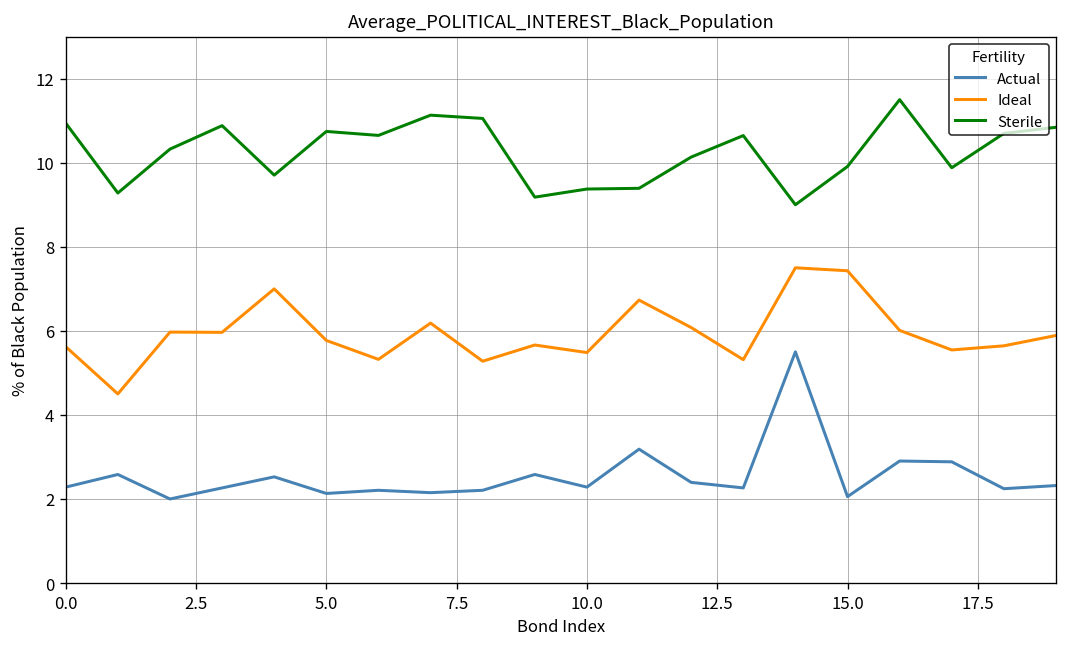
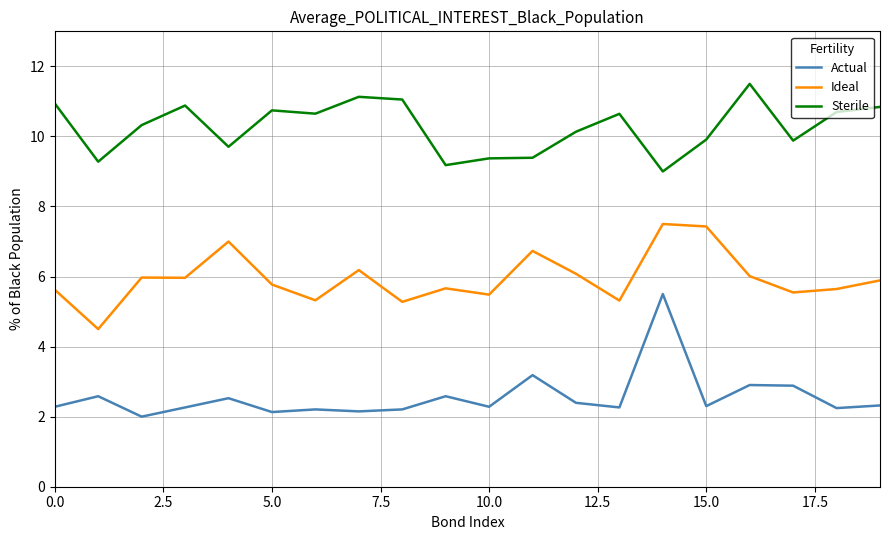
  {
    "Actual": {
      "0.0": 2.3,
      "5.0": 2.1,
      "10.0": 2.3,
-     "15.0": 2.1
+     "15.0": 2.3
    },
    "Ideal": {
      "0.0": 5.6,
      "5.0": 5.8,
      "10.0": 5.5,
      "15.0": 7.4
    },
    "Sterile": {
      "0.0": 10.9,
      "5.0": 10.7,
      "10.0": 9.4,
      "15.0": 9.9
    }
  }
